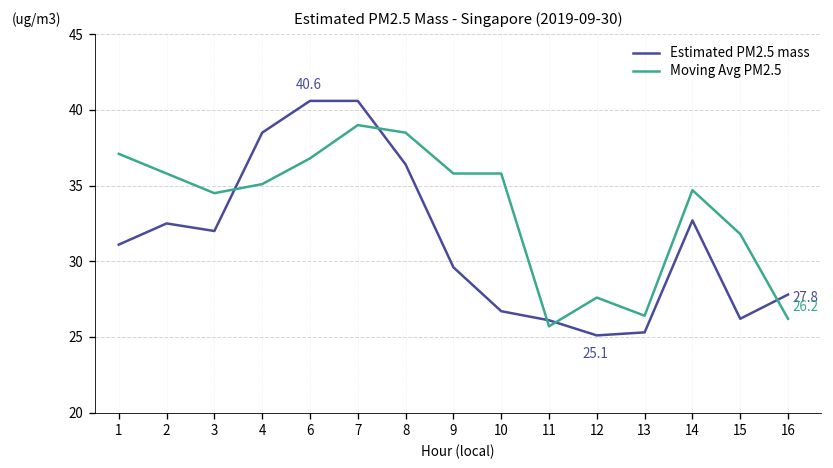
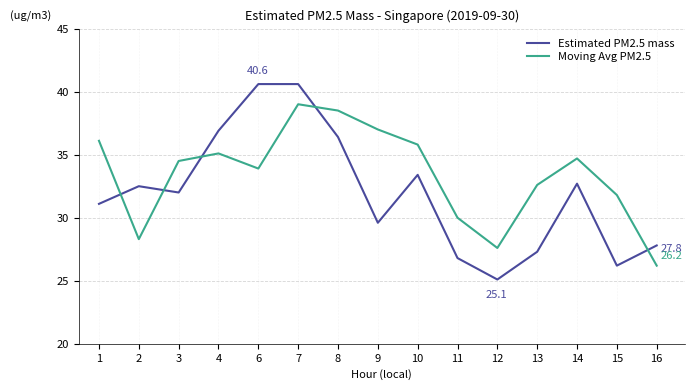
  {
    "Estimated PM2.5 mass": {
      "1": 31.1,
      "2": 32.5,
      "3": 32.0,
-     "4": 38.5,
+     "4": 36.9,
      "7": 40.6,
      "8": 36.4,
      "9": 29.6,
-     "10": 26.7,
-     "11": 26.1,
-     "13": 25.3,
+     "10": 33.4,
+     "11": 26.8,
+     "13": 27.3,
      "14": 32.7,
      "15": 26.2
    },
    "Moving Avg PM2.5": {
-     "1": 37.1,
-     "2": 35.8,
+     "1": 36.1,
+     "2": 28.3,
      "3": 34.5,
      "4": 35.1,
-     "6": 36.8,
+     "6": 33.9,
      "7": 39.0,
      "8": 38.5,
-     "9": 35.8,
+     "9": 37.0,
      "10": 35.8,
-     "11": 25.7,
+     "11": 30.0,
      "12": 27.6,
-     "13": 26.4,
+     "13": 32.6,
      "14": 34.7,
      "15": 31.8
    }
  }
